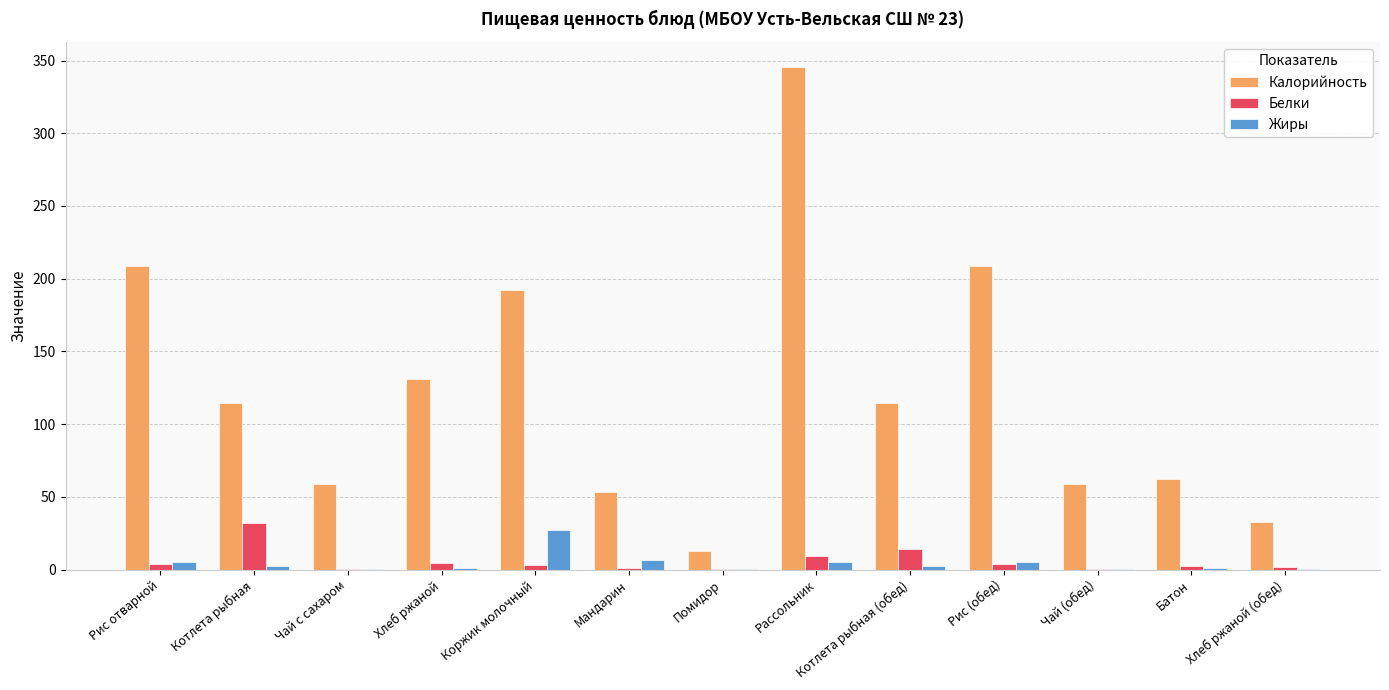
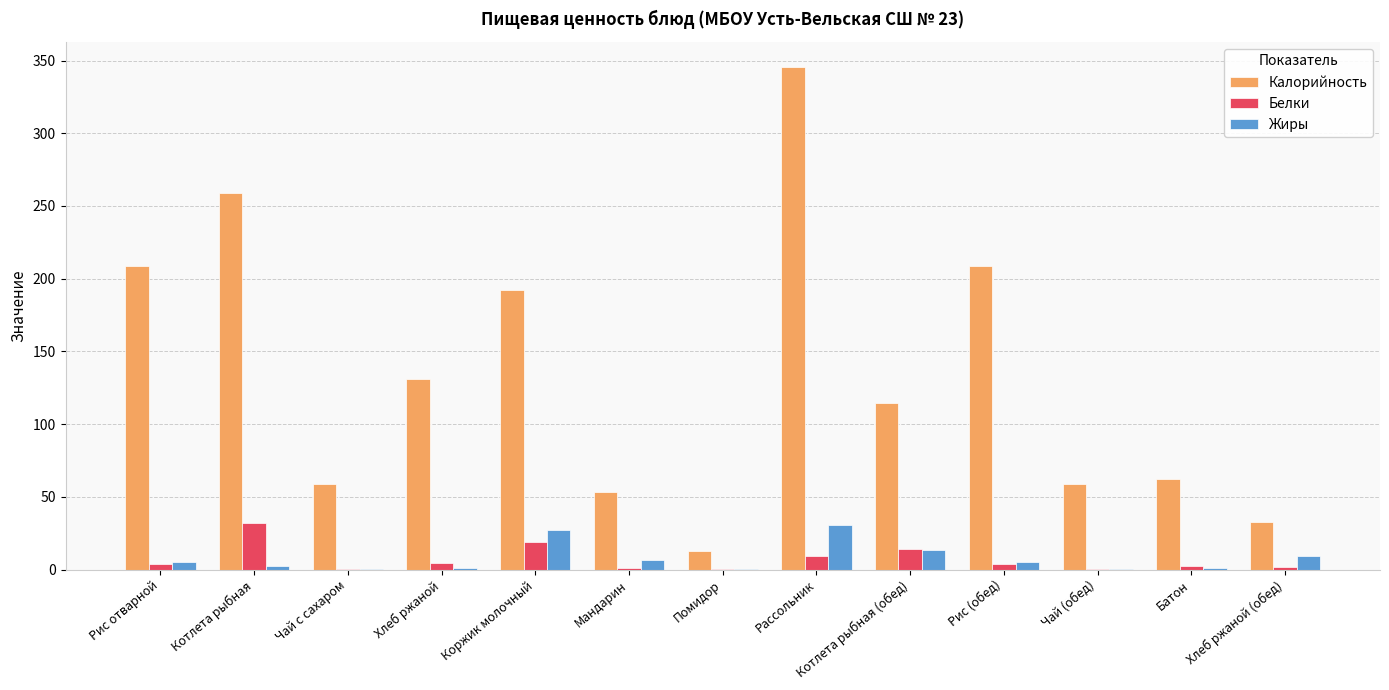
  {
    "Калорийность": {
      "Рис отварной": 209,
-     "Котлета рыбная": 114,
+     "Котлета рыбная": 259,
      "Чай с сахаром": 59,
      "Хлеб ржаной": 131,
      "Коржик молочный": 192,
      "Мандарин": 53,
      "Помидор": 13,
      "Рассольник": 346,
      "Котлета рыбная (обед)": 114,
      "Рис (обед)": 209,
      "Чай (обед)": 59,
      "Батон": 62,
      "Хлеб ржаной (обед)": 33
    },
    "Белки": {
      "Рис отварной": 4,
      "Котлета рыбная": 32,
      "Хлеб ржаной": 4,
-     "Коржик молочный": 3,
+     "Коржик молочный": 19,
      "Рассольник": 9,
      "Котлета рыбная (обед)": 14,
      "Рис (обед)": 4,
      "Батон": 2,
      "Хлеб ржаной (обед)": 2
    },
    "Жиры": {
      "Рис отварной": 5,
      "Котлета рыбная": 3,
      "Коржик молочный": 27,
      "Мандарин": 7,
-     "Рассольник": 5,
-     "Котлета рыбная (обед)": 3,
+     "Рассольник": 31,
+     "Котлета рыбная (обед)": 13,
      "Рис (обед)": 5,
-     "Хлеб ржаной (обед)": 0
+     "Хлеб ржаной (обед)": 10
    }
  }
